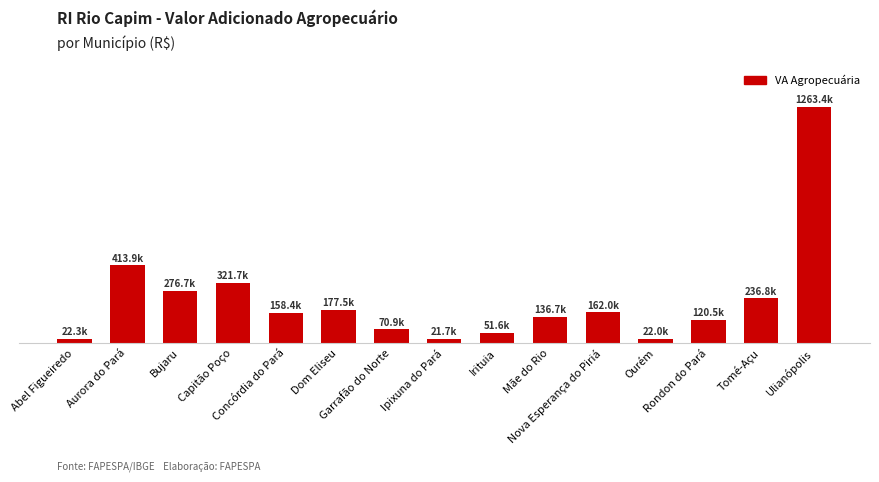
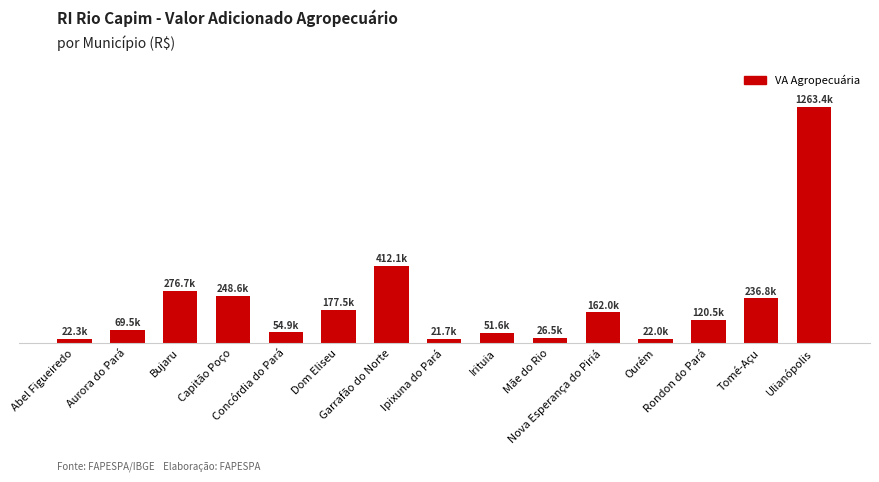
  {
    "Abel Figueiredo": "22.3k",
-   "Aurora do Pará": "413.9k",
+   "Aurora do Pará": "69.5k",
    "Bujaru": "276.7k",
-   "Capitão Poço": "321.7k",
-   "Concórdia do Pará": "158.4k",
+   "Capitão Poço": "248.6k",
+   "Concórdia do Pará": "54.9k",
    "Dom Eliseu": "177.5k",
-   "Garrafão do Norte": "70.9k",
+   "Garrafão do Norte": "412.1k",
    "Ipixuna do Pará": "21.7k",
    "Irituia": "51.6k",
-   "Mãe do Rio": "136.7k",
+   "Mãe do Rio": "26.5k",
    "Nova Esperança do Piriá": "162.0k",
    "Ourém": "22.0k",
    "Rondon do Pará": "120.5k",
    "Tomé-Açu": "236.8k",
    "Ulianópolis": "1263.4k"
  }
